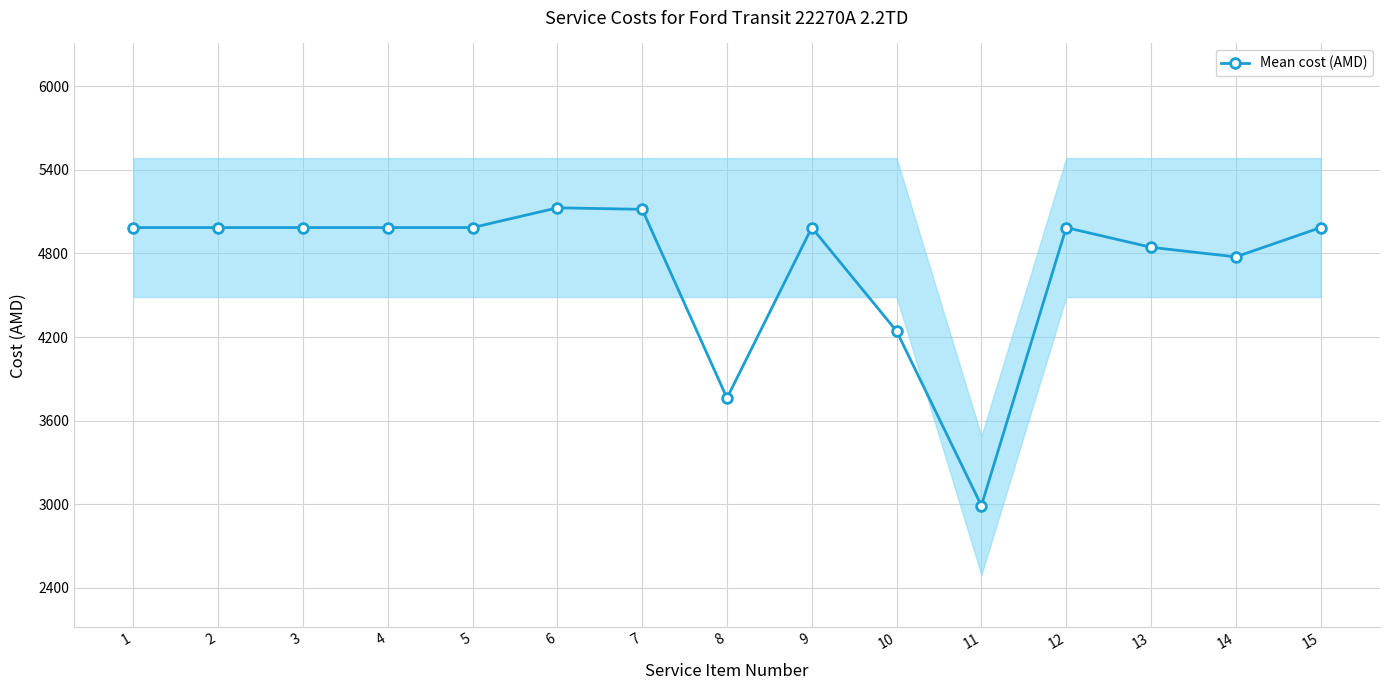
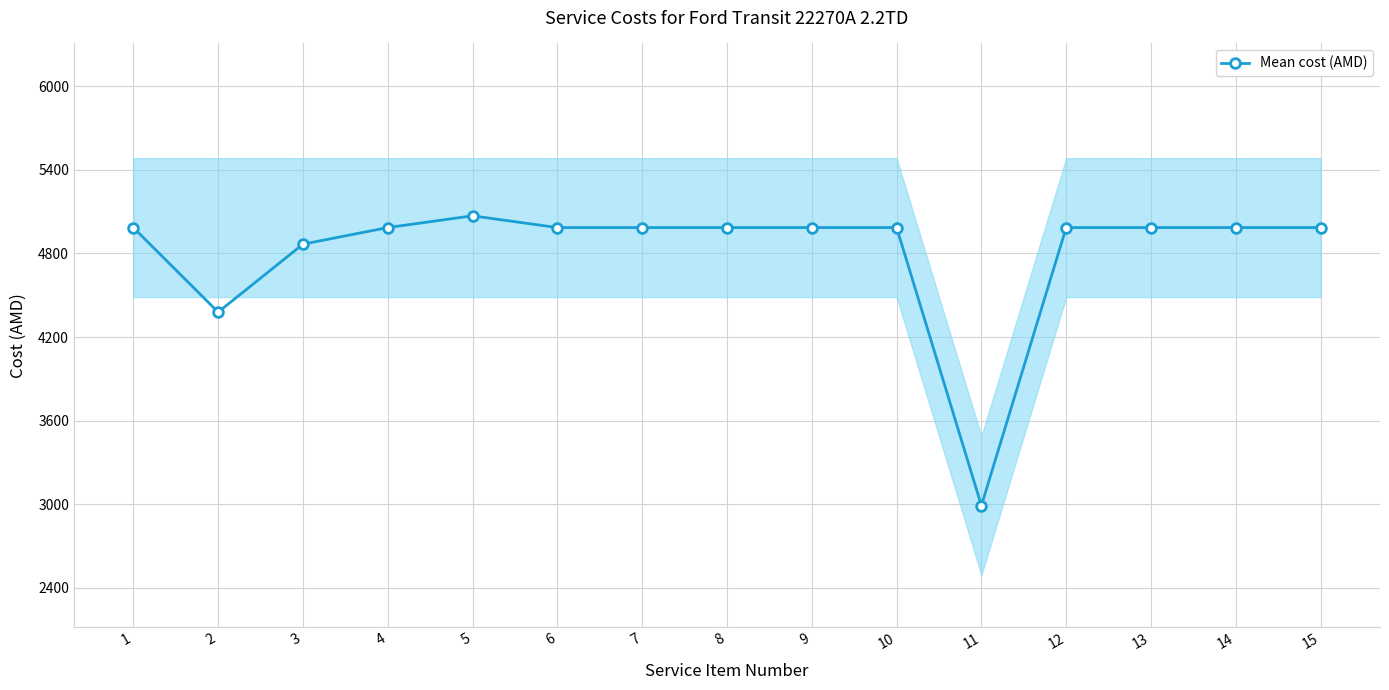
  {
    "Mean cost (AMD)": {
      "1": 4990,
-     "2": 4990,
-     "3": 4990,
+     "2": 4380,
+     "3": 4870,
      "4": 4990,
-     "5": 4990,
-     "6": 5130,
-     "7": 5120,
-     "8": 3760,
+     "5": 5070,
+     "6": 4990,
+     "7": 4990,
+     "8": 4990,
      "9": 4990,
-     "10": 4240,
+     "10": 4990,
      "11": 2990,
      "12": 4990,
-     "13": 4840,
-     "14": 4780,
+     "13": 4990,
+     "14": 4990,
      "15": 4990
    }
  }
